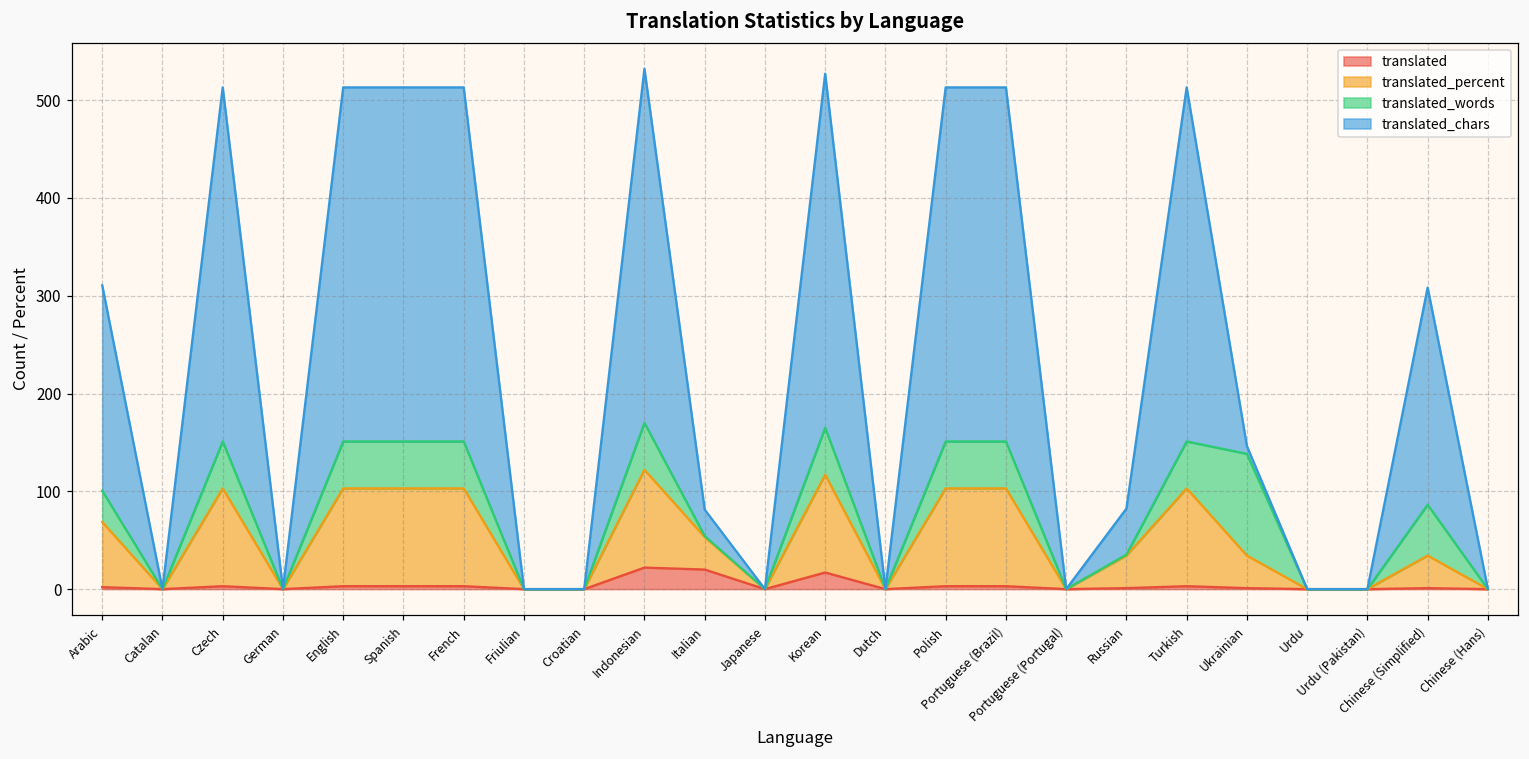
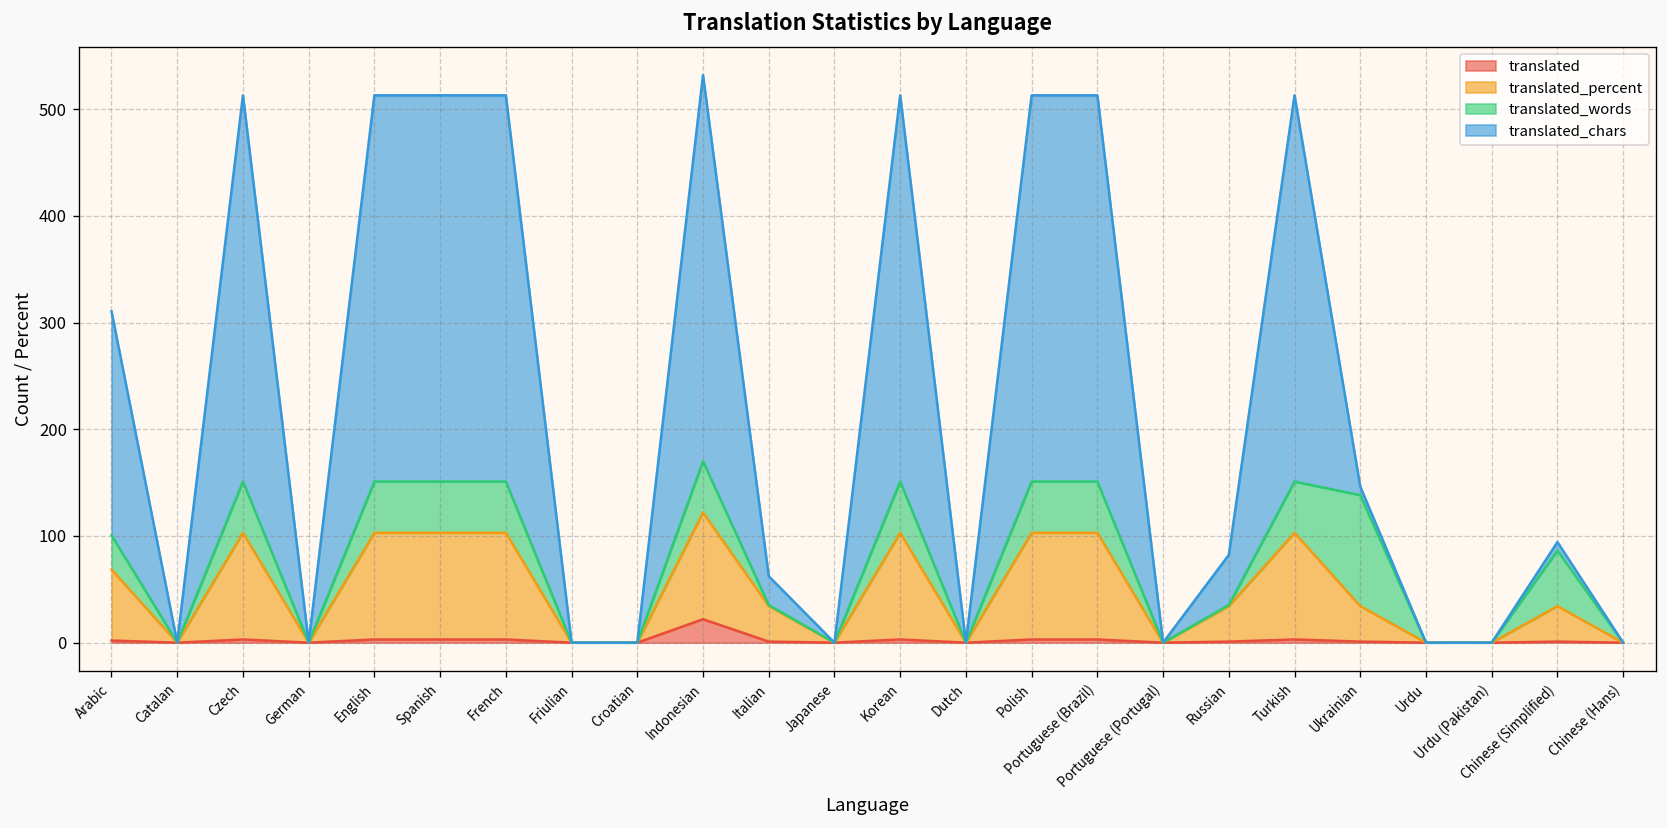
  {
    "translated": {
      "Arabic": 0,
      "Czech": 0,
      "English": 0,
      "Spanish": 0,
      "French": 0,
      "Indonesian": 20,
-     "Italian": 20,
-     "Korean": 20,
+     "Italian": 0,
+     "Korean": 0,
      "Polish": 0,
      "Portuguese (Brazil)": 0,
      "Russian": 0,
      "Turkish": 0,
      "Ukrainian": 0,
      "Chinese (Simplified)": 0
    },
    "translated_percent": {
      "Arabic": 70,
      "Czech": 100,
      "English": 100,
      "Spanish": 100,
      "French": 100,
      "Indonesian": 100,
      "Korean": 100,
      "Polish": 100,
      "Portuguese (Brazil)": 100,
      "Turkish": 100,
      "Ukrainian": 30,
      "Chinese (Simplified)": 30
    },
    "translated_words": {
      "Arabic": 30,
      "Czech": 50,
      "English": 50,
      "Spanish": 50,
      "French": 50,
      "Indonesian": 50,
      "Korean": 50,
      "Polish": 50,
      "Portuguese (Brazil)": 50,
      "Turkish": 50,
      "Ukrainian": 100,
      "Chinese (Simplified)": 50
    },
    "translated_chars": {
      "Arabic": 210,
      "Czech": 360,
      "English": 360,
      "Spanish": 360,
      "French": 360,
      "Indonesian": 360,
      "Italian": 30,
      "Korean": 360,
      "Polish": 360,
      "Portuguese (Brazil)": 360,
      "Russian": 50,
      "Turkish": 360,
      "Ukrainian": 10,
-     "Chinese (Simplified)": 220
+     "Chinese (Simplified)": 10
    }
  }
